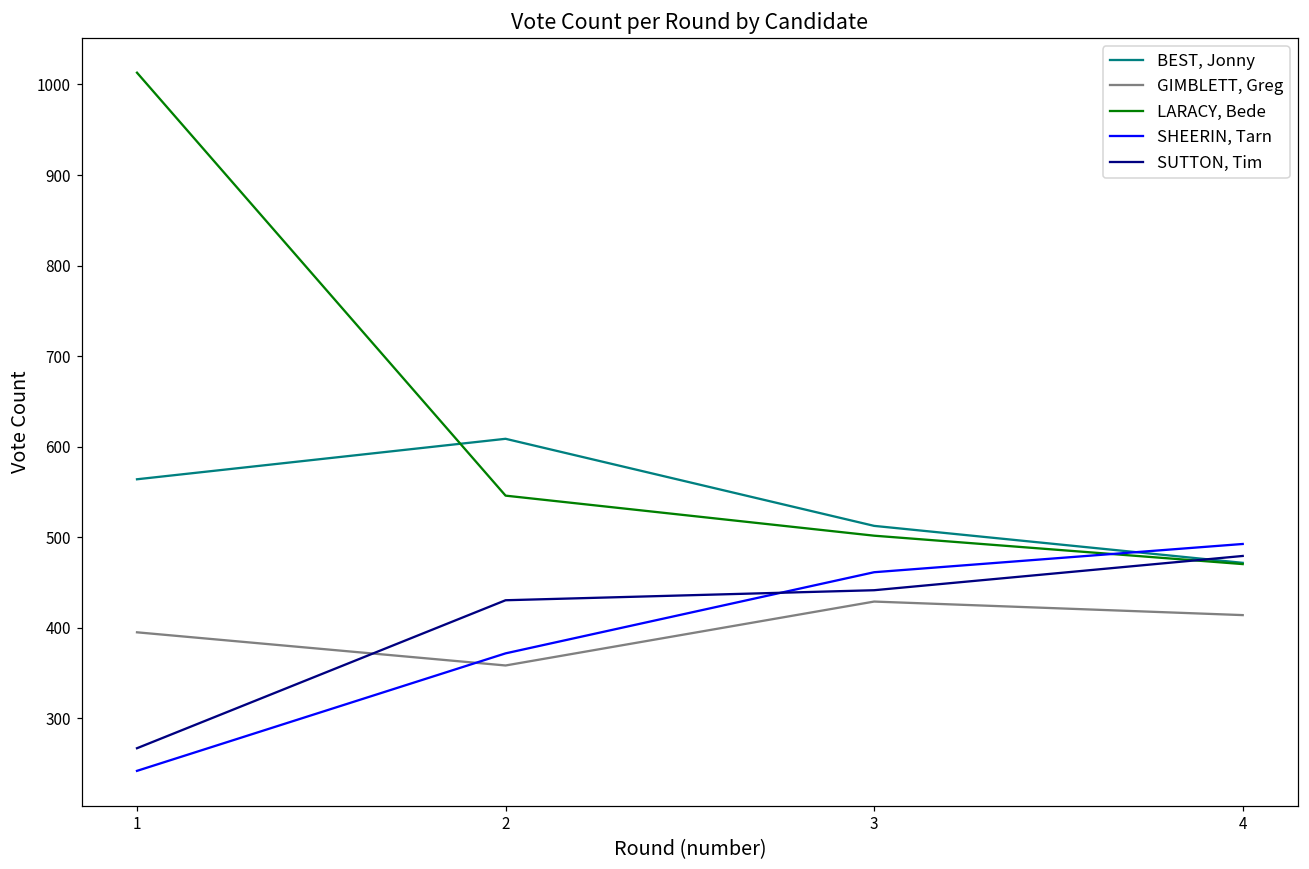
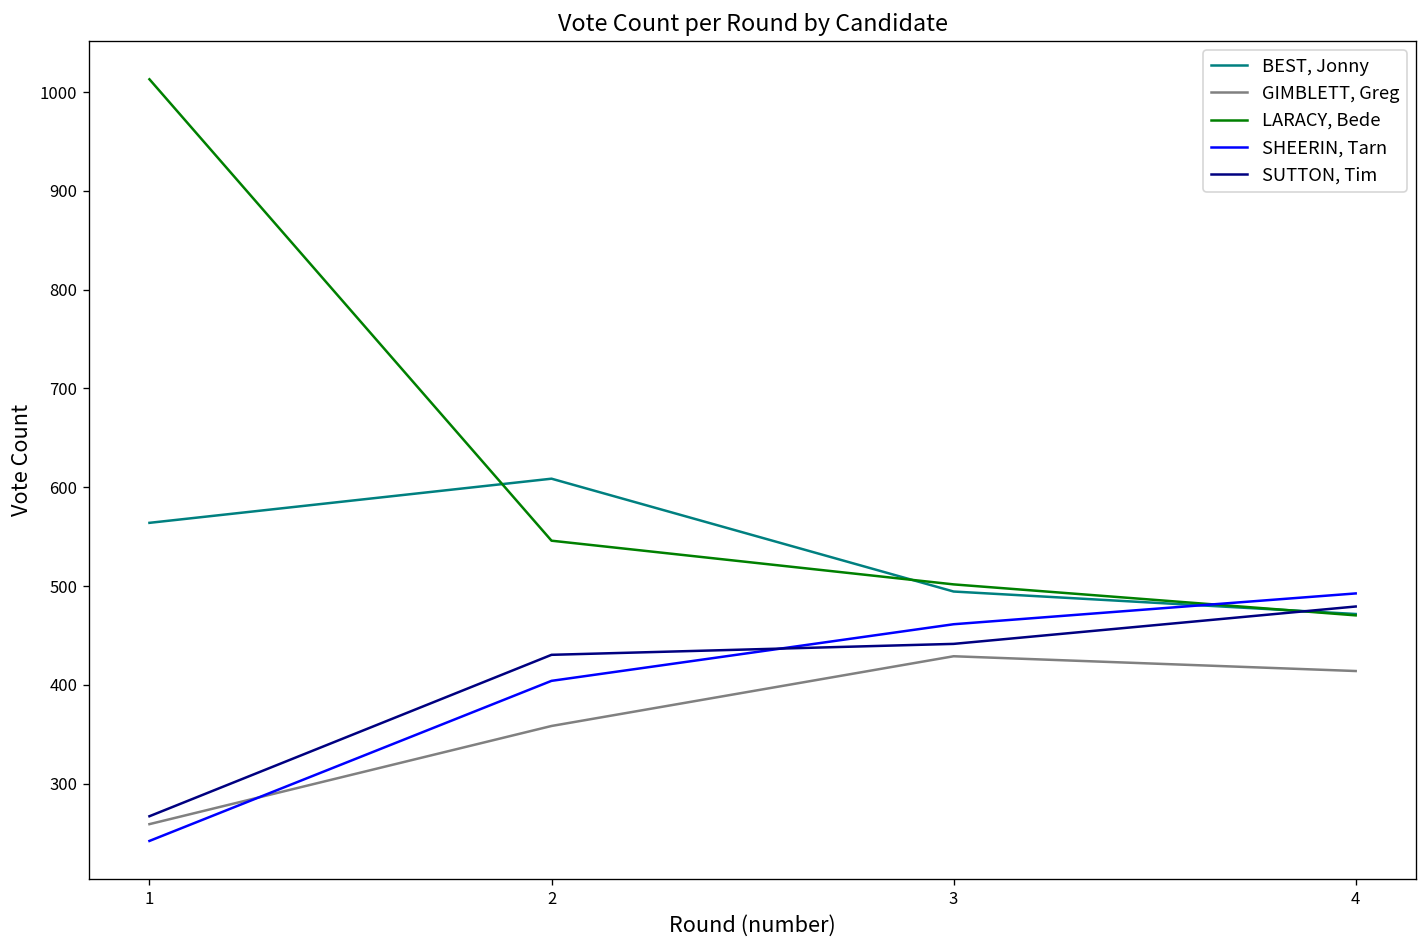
  {
    "BEST, Jonny": {
      "1": 560,
      "2": 610,
-     "3": 510
+     "3": 490
    },
    "GIMBLETT, Greg": {
-     "1": 400,
+     "1": 260,
      "2": 360,
      "3": 430,
      "4": 410
    },
    "LARACY, Bede": {
      "1": 1010,
      "2": 550,
      "3": 500
    },
    "SHEERIN, Tarn": {
      "1": 240,
-     "2": 370,
+     "2": 400,
      "3": 460,
      "4": 490
    },
    "SUTTON, Tim": {
      "1": 270,
      "2": 430,
      "3": 440,
      "4": 480
    }
  }
